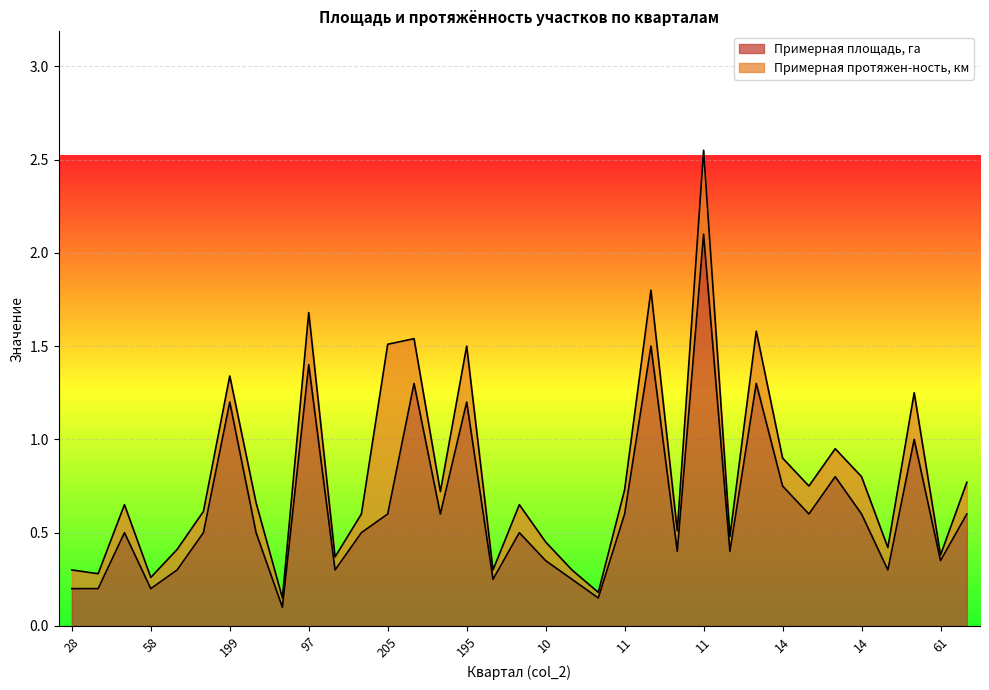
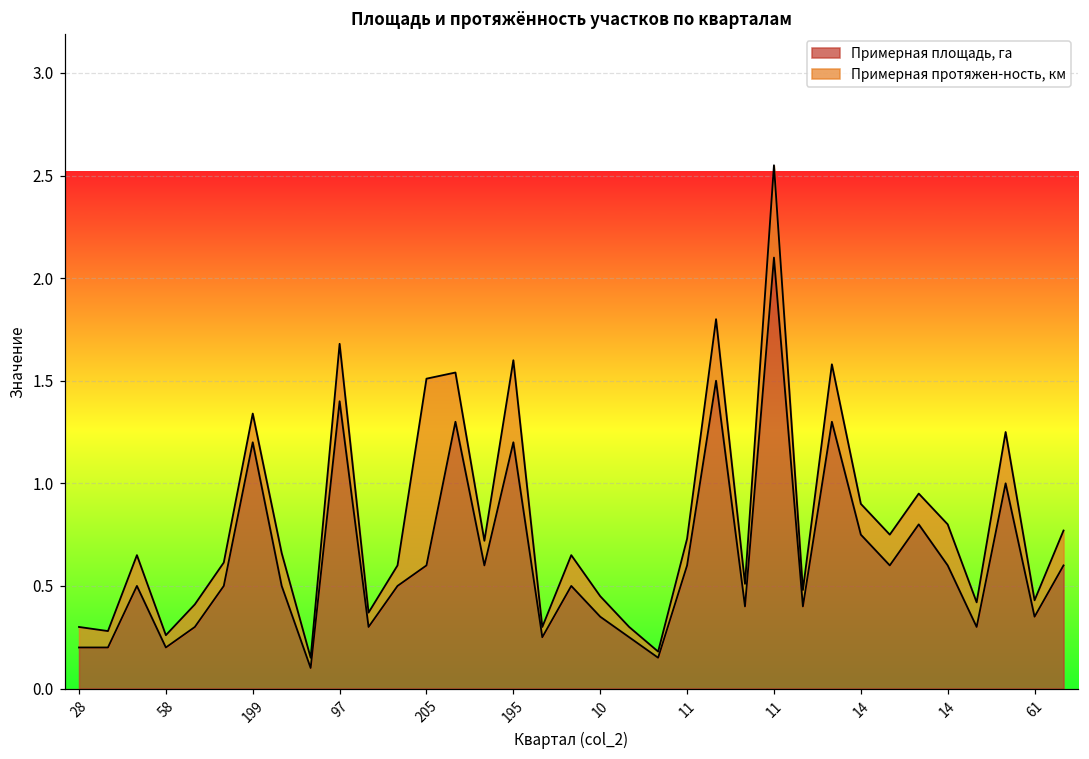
  {
    "Примерная площадь, га": {
      "58": 0.20,
      "199": 1.20,
      "97": 1.40,
      "205": 0.60,
      "195": 1.20,
      "61": 0.35
    },
    "Примерная протяжен-ность, км": {
      "58": 0.06,
      "199": 0.14,
      "97": 0.28,
      "205": 0.91,
-     "195": 0.3,
-     "61": 0.03
+     "195": 0.4,
+     "61": 0.08
    }
  }
